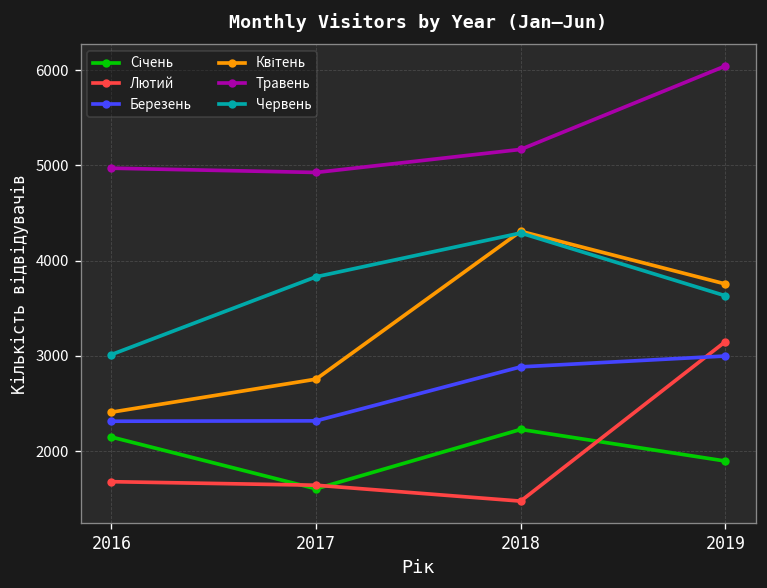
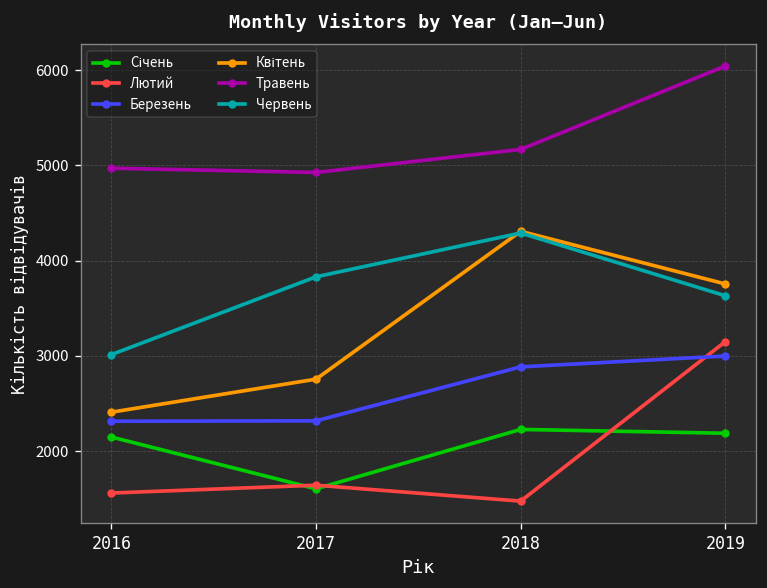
  {
    "Січень": {
      "2016": 2100,
      "2017": 1600,
      "2018": 2200,
-     "2019": 1900
+     "2019": 2200
    },
    "Лютий": {
-     "2016": 1700,
+     "2016": 1600,
      "2017": 1600,
      "2018": 1500,
      "2019": 3100
    },
    "Березень": {
      "2016": 2300,
      "2017": 2300,
      "2018": 2900,
      "2019": 3000
    },
    "Квітень": {
      "2016": 2400,
      "2017": 2800,
      "2019": 3800
    },
    "Травень": {
      "2016": 5000,
      "2017": 4900,
      "2018": 5200,
      "2019": 6000
    },
    "Червень": {
      "2016": 3000,
      "2017": 3800,
      "2019": 3600
    }
  }
